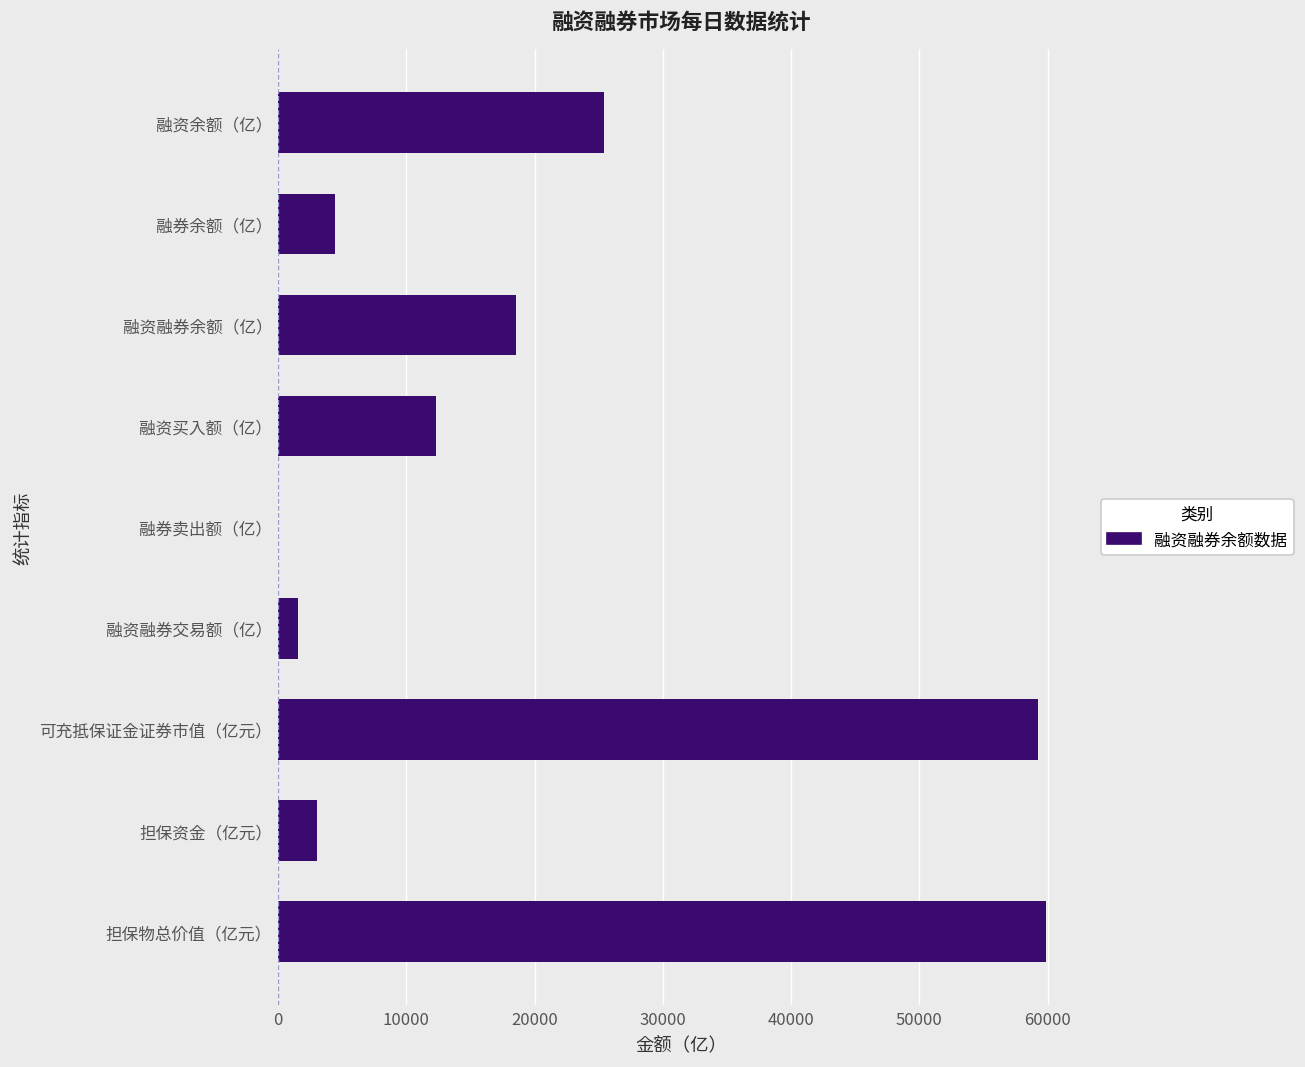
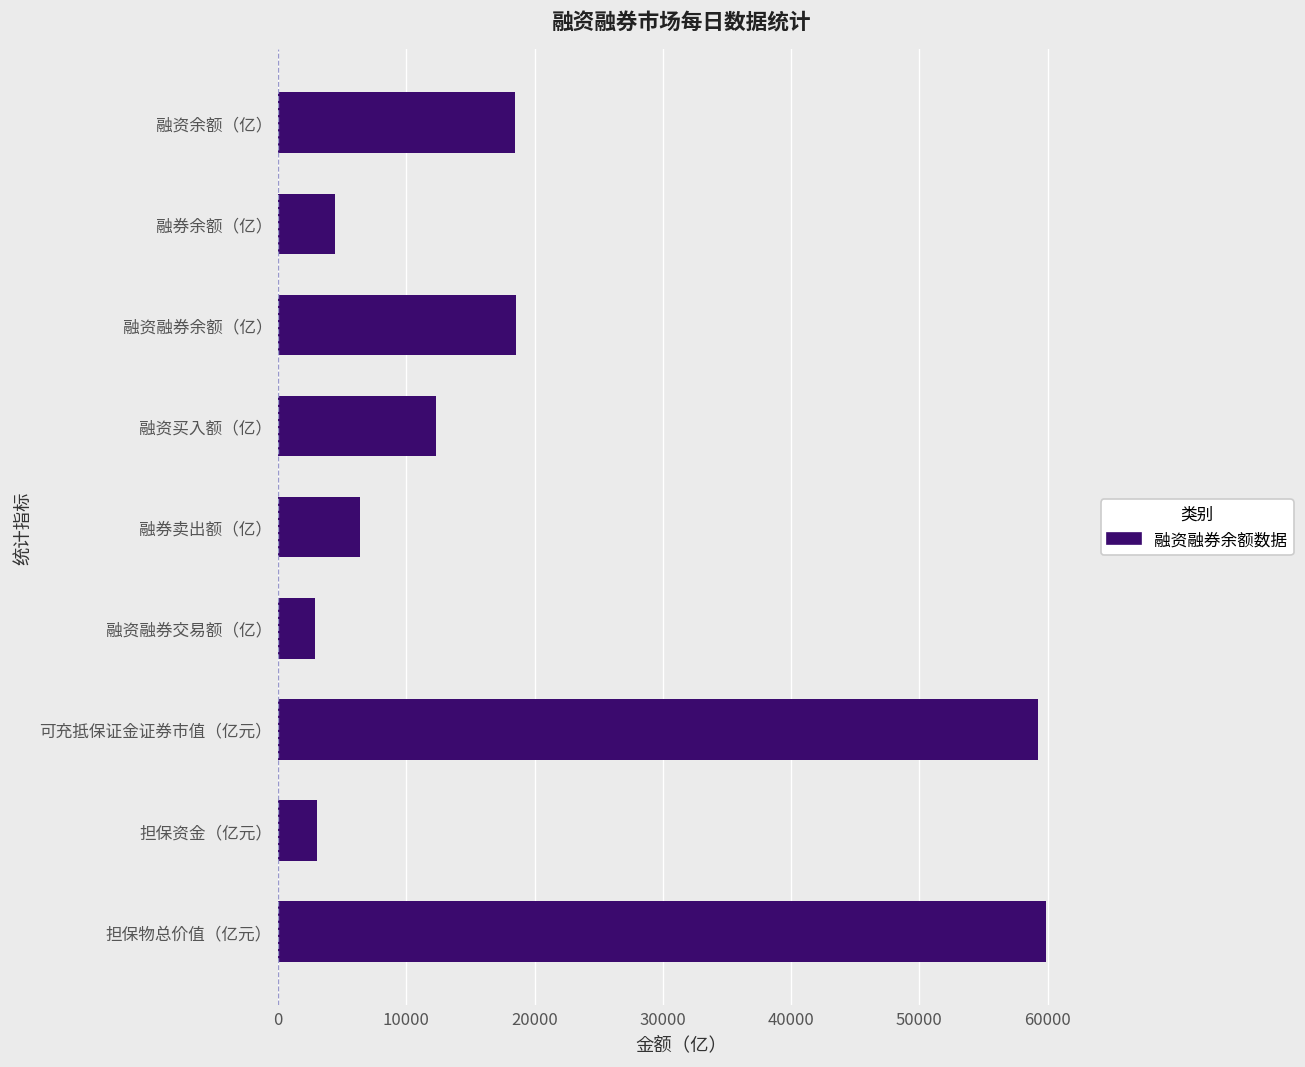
  {
-   "融资余额（亿）": 25400,
+   "融资余额（亿）": 18500,
    "融券余额（亿）": 4500,
    "融资融券余额（亿）": 18600,
    "融资买入额（亿）": 12300,
-   "融券卖出额（亿）": 0,
-   "融资融券交易额（亿）": 1600,
+   "融券卖出额（亿）": 6400,
+   "融资融券交易额（亿）": 2900,
    "可充抵保证金证券市值（亿元）": 59300,
    "担保资金（亿元）": 3100,
    "担保物总价值（亿元）": 59900
  }
